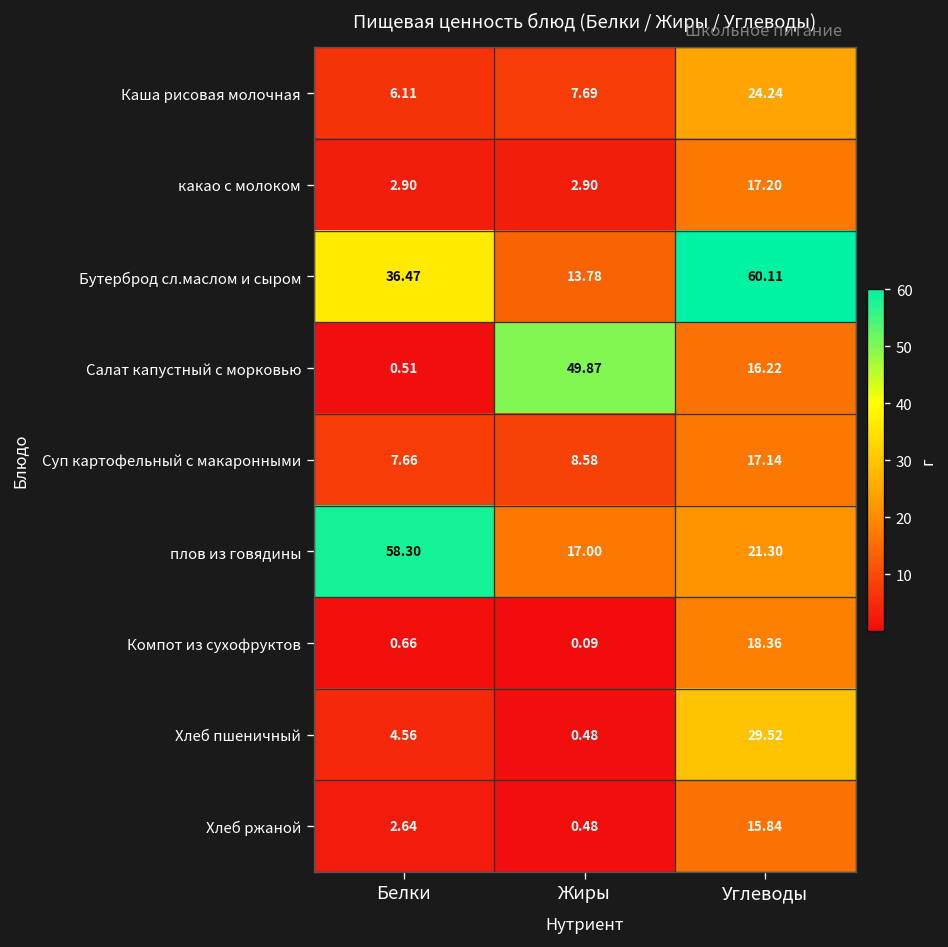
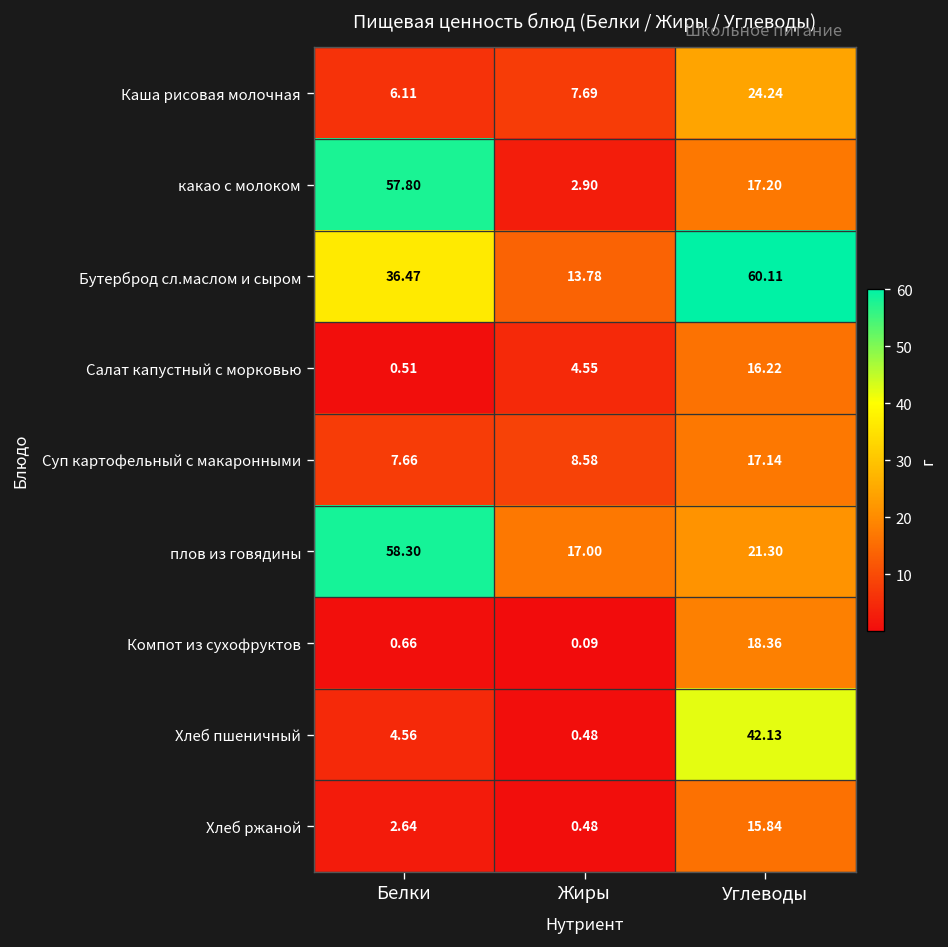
  {
    "Каша рисовая молочная": {
      "Белки": 6.11,
      "Жиры": 7.69,
      "Углеводы": 24.24
    },
    "какао с молоком": {
-     "Белки": 2.90,
+     "Белки": 57.80,
      "Жиры": 2.90,
      "Углеводы": 17.20
    },
    "Бутерброд сл.маслом и сыром": {
      "Белки": 36.47,
      "Жиры": 13.78,
      "Углеводы": 60.11
    },
    "Салат капустный с морковью": {
      "Белки": 0.51,
-     "Жиры": 49.87,
+     "Жиры": 4.55,
      "Углеводы": 16.22
    },
    "Суп картофельный с макаронными": {
      "Белки": 7.66,
      "Жиры": 8.58,
      "Углеводы": 17.14
    },
    "плов из говядины": {
      "Белки": 58.30,
      "Жиры": 17.00,
      "Углеводы": 21.30
    },
    "Компот из сухофруктов": {
      "Белки": 0.66,
      "Жиры": 0.09,
      "Углеводы": 18.36
    },
    "Хлеб пшеничный": {
      "Белки": 4.56,
      "Жиры": 0.48,
-     "Углеводы": 29.52
+     "Углеводы": 42.13
    },
    "Хлеб ржаной": {
      "Белки": 2.64,
      "Жиры": 0.48,
      "Углеводы": 15.84
    }
  }
